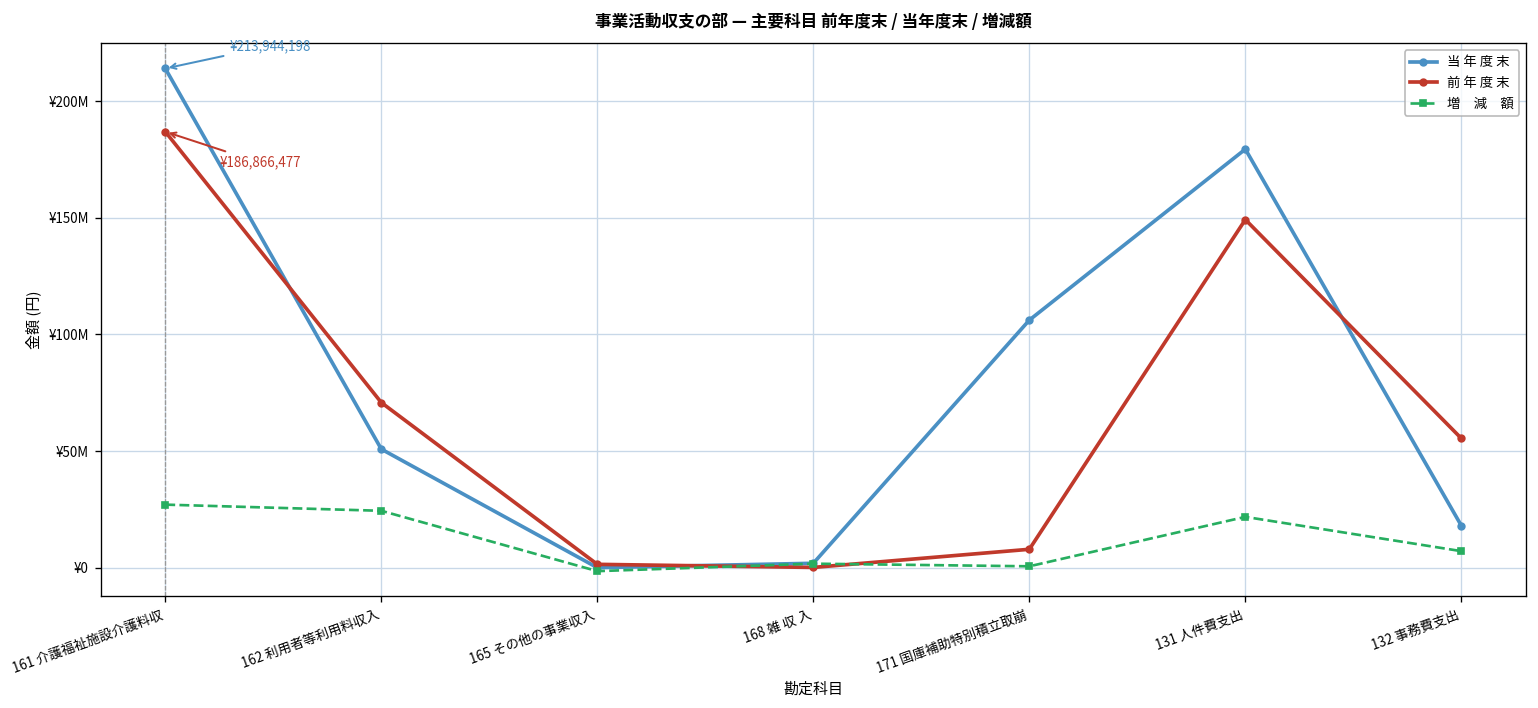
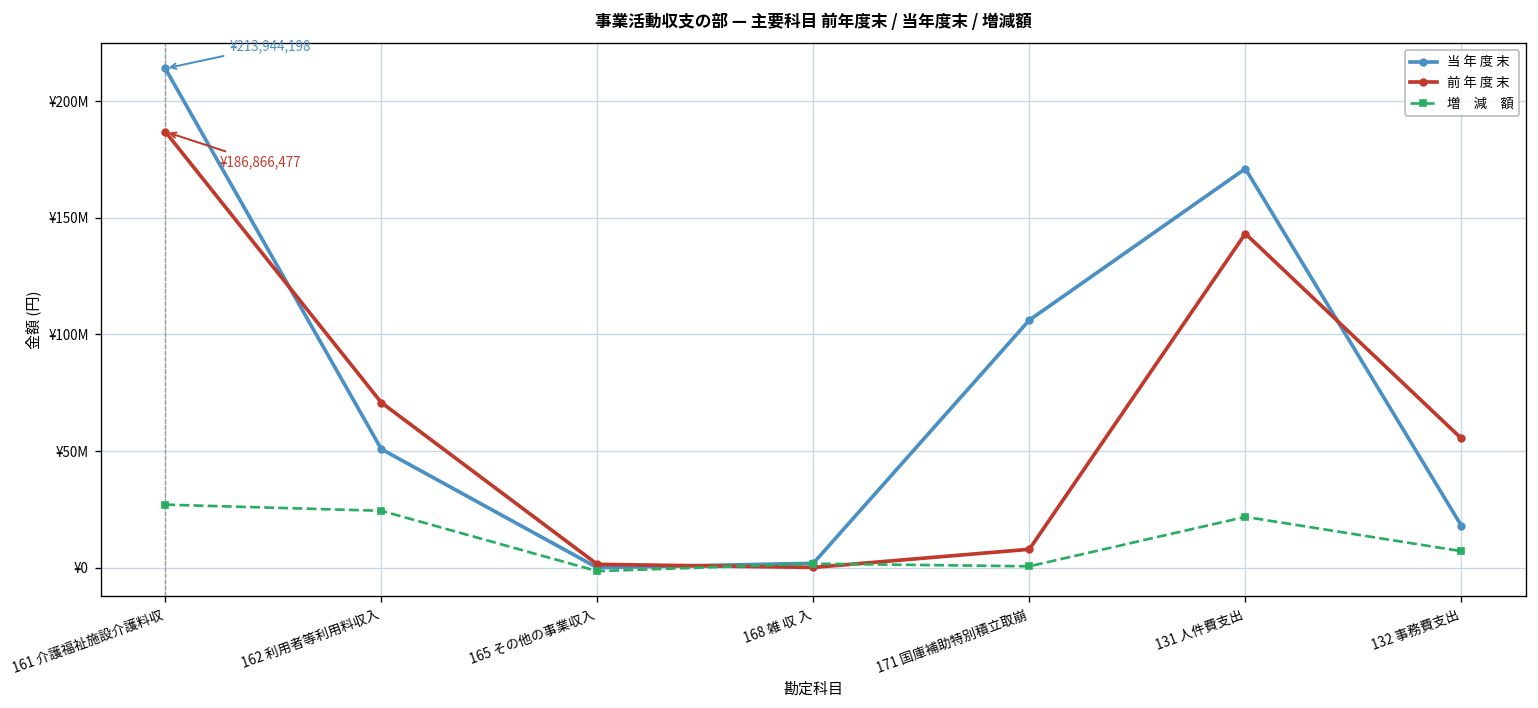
  {
    "当 年 度 末": {
      "162 利用者等利用料収入": "¥51000000",
      "165 その他の事業収入": "¥0",
      "171 国庫補助特別積立取崩": "¥106000000",
-     "131 人件費支出": "¥179000000",
+     "131 人件費支出": "¥171000000",
      "132 事務費支出": "¥18000000"
    },
    "前 年 度 末": {
      "162 利用者等利用料収入": "¥71000000",
      "165 その他の事業収入": "¥1000000",
      "168 雑 収 入": "¥0",
      "171 国庫補助特別積立取崩": "¥8000000",
-     "131 人件費支出": "¥149000000",
+     "131 人件費支出": "¥143000000",
      "132 事務費支出": "¥55000000"
    },
    "増 減 額": {
      "161 介護福祉施設介護料収": "¥27000000",
      "162 利用者等利用料収入": "¥24000000",
      "165 その他の事業収入": "¥-1000000",
      "171 国庫補助特別積立取崩": "¥1000000",
      "131 人件費支出": "¥22000000",
      "132 事務費支出": "¥7000000"
    }
  }
